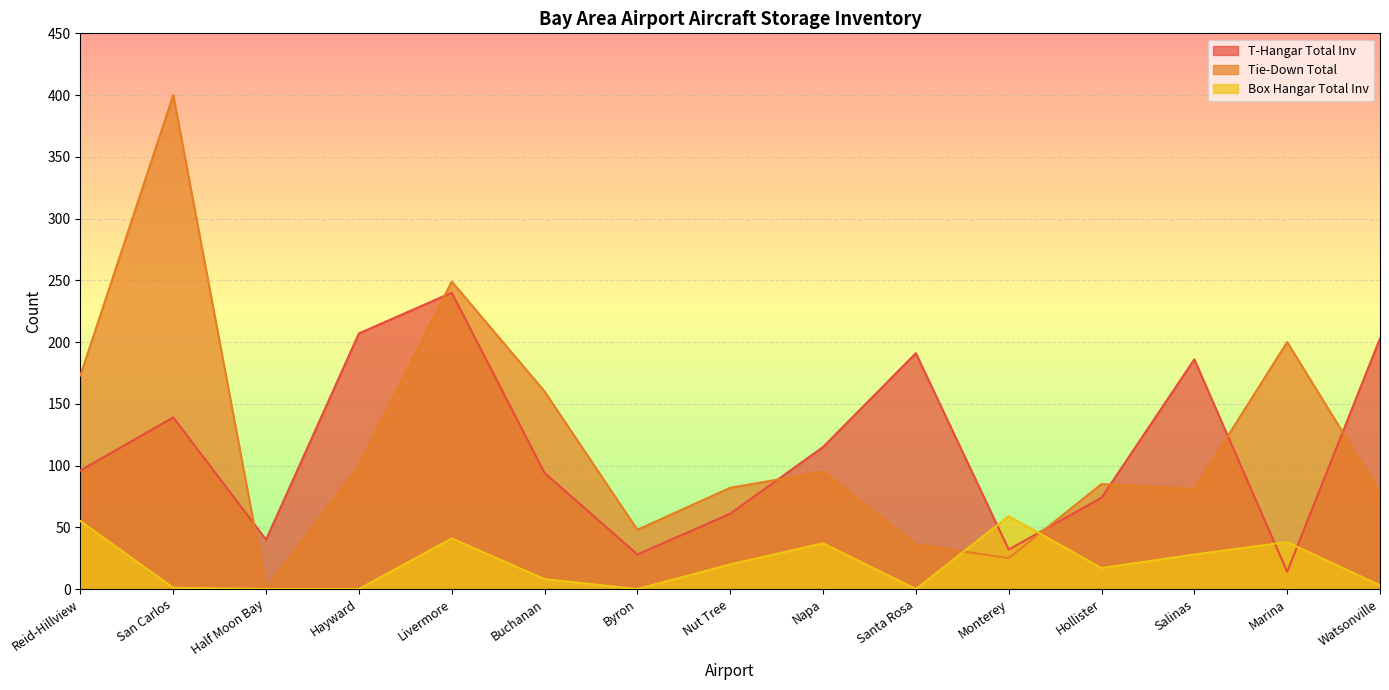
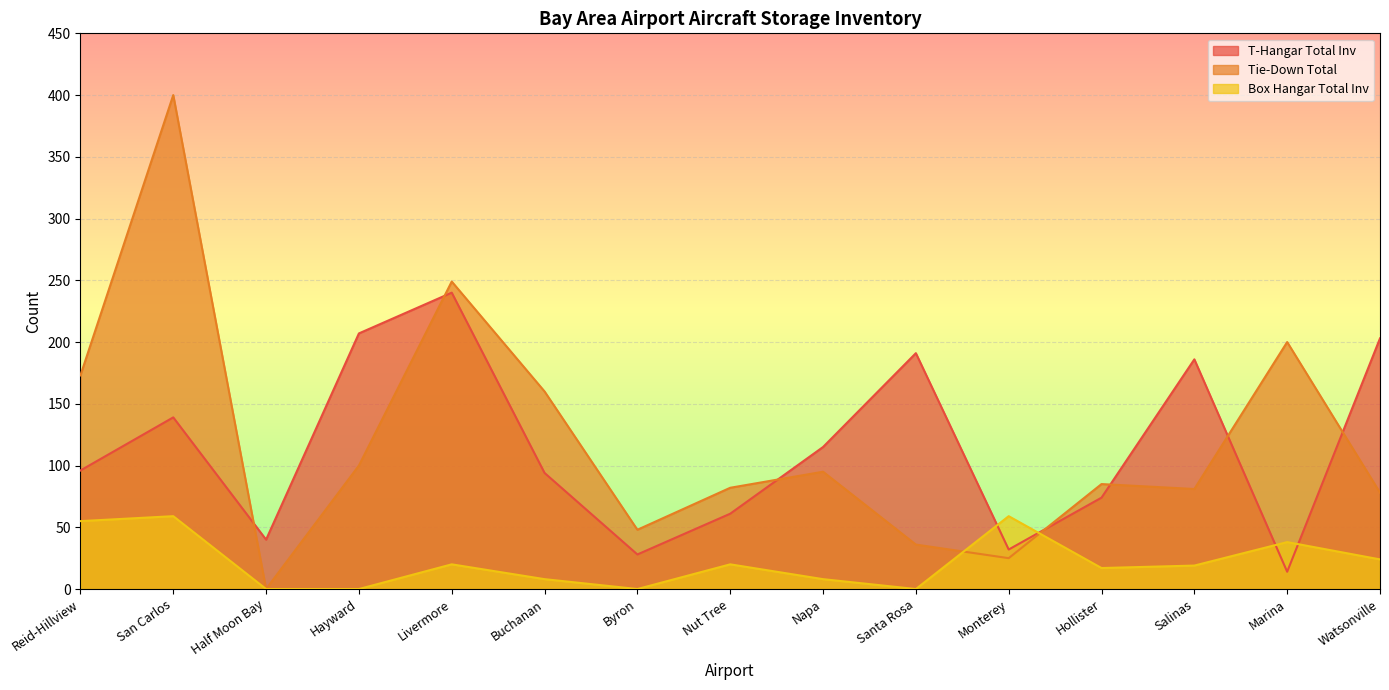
  {
    "Box Hangar Total Inv": {
      "Reid-Hillview": 55,
-     "San Carlos": 1,
+     "San Carlos": 59,
      "Hayward": 0,
-     "Livermore": 41,
+     "Livermore": 20,
      "Buchanan": 8,
      "Byron": 0,
      "Nut Tree": 20,
-     "Napa": 37,
+     "Napa": 8,
      "Santa Rosa": 0,
      "Monterey": 59,
      "Hollister": 17,
-     "Salinas": 28,
+     "Salinas": 19,
      "Marina": 38,
-     "Watsonville": 3
+     "Watsonville": 24
    }
  }
